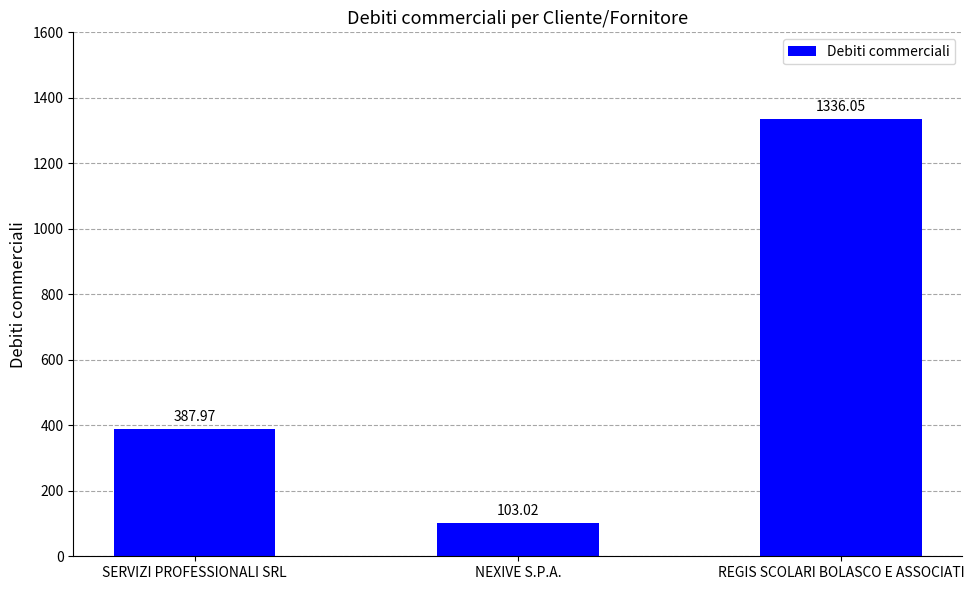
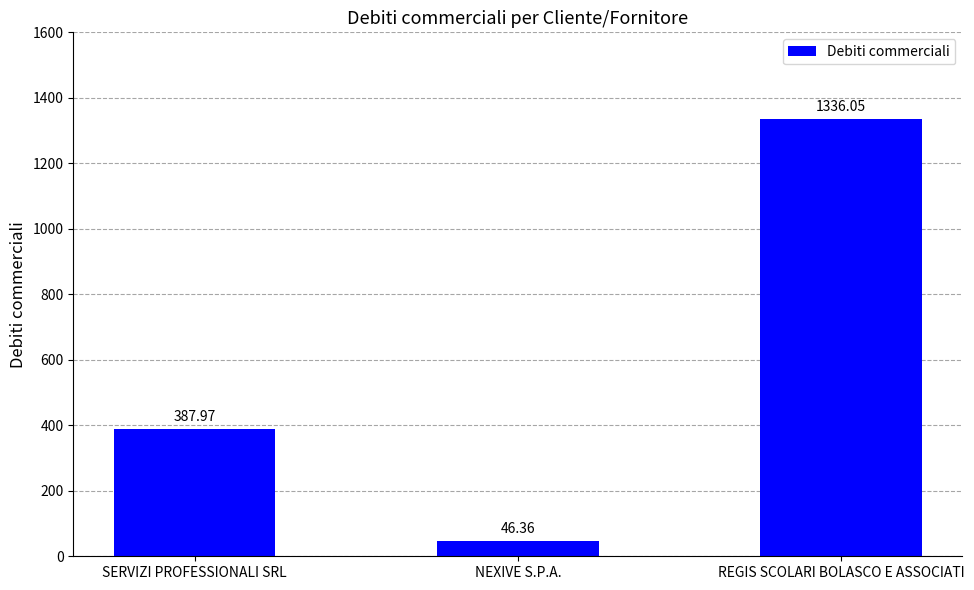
  {
    "SERVIZI PROFESSIONALI SRL": 387.97,
-   "NEXIVE S.P.A.": 103.02,
+   "NEXIVE S.P.A.": 46.36,
    "REGIS SCOLARI BOLASCO E ASSOCIATI": 1336.05
  }
